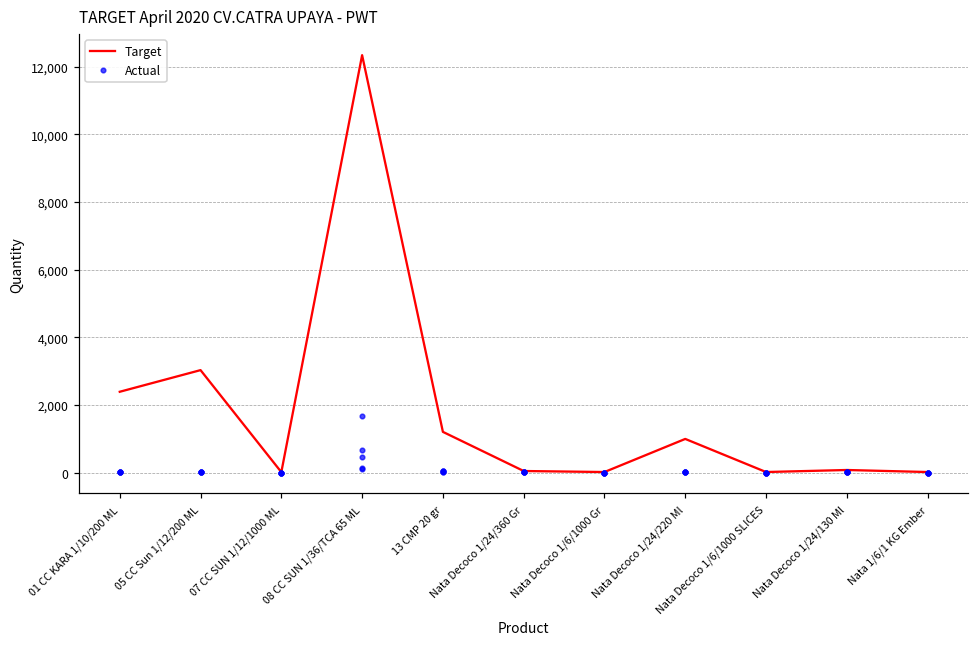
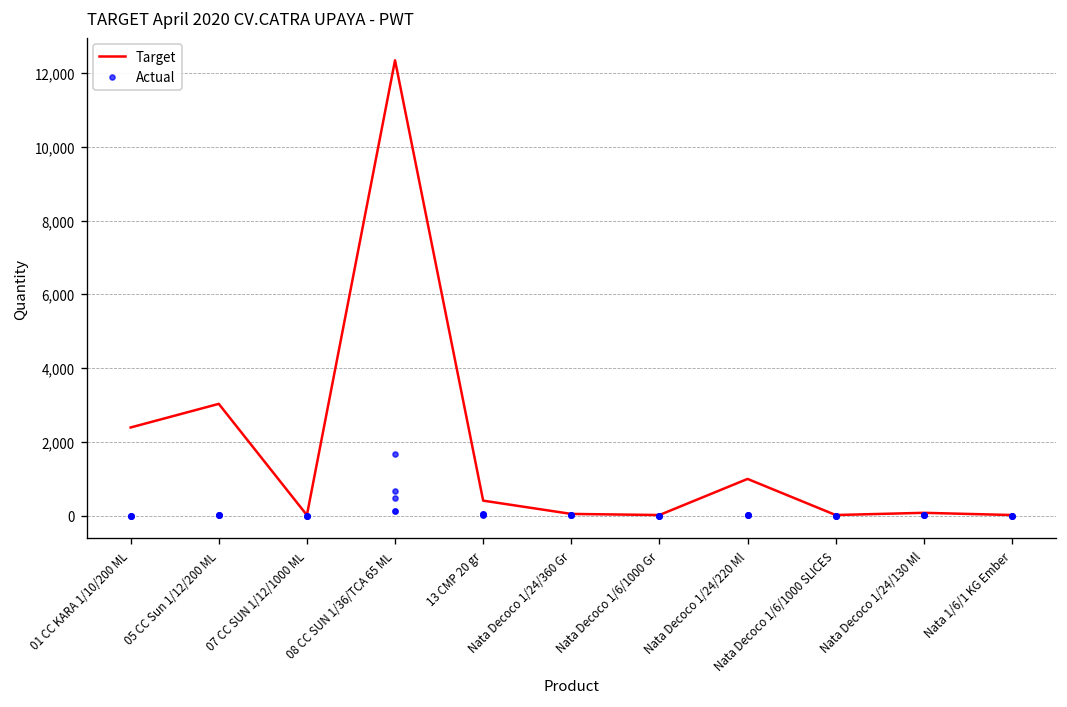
  {
    "Target": {
      "01 CC KARA 1/10/200 ML": "2,400",
      "05 CC Sun 1/12/200 ML": "3,000",
      "08 CC SUN 1/36/TCA 65 ML": "12,300",
-     "13 CMP 20 gr": "1,200",
+     "13 CMP 20 gr": "400",
      "Nata Decoco 1/24/220 Ml": "1,000"
    }
  }
